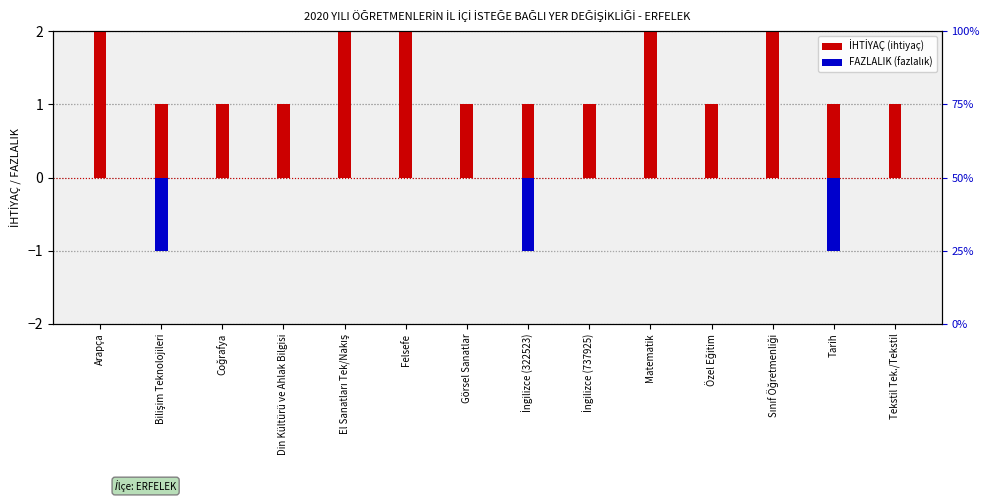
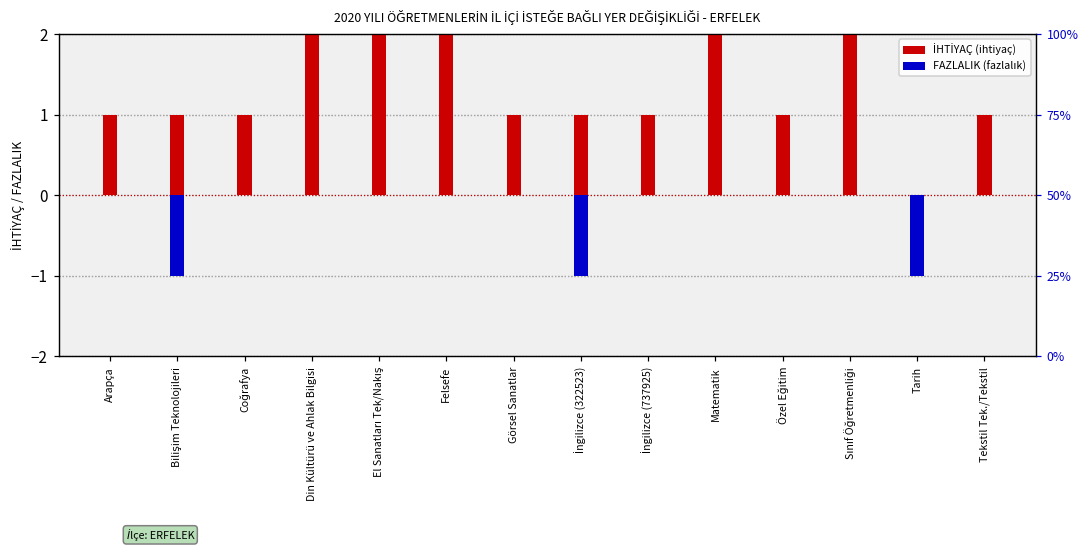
  {
    "İHTİYAÇ (ihtiyaç)": {
-     "Arapça": 2,
+     "Arapça": 1,
      "Bilişim Teknolojileri": 1,
      "Coğrafya": 1,
-     "Din Kültürü ve Ahlak Bilgisi": 1,
+     "Din Kültürü ve Ahlak Bilgisi": 2,
      "El Sanatları Tek/Nakış": 2,
      "Felsefe": 2,
      "Görsel Sanatlar": 1,
      "İngilizce (322523)": 1,
      "İngilizce (737925)": 1,
      "Matematik": 2,
      "Özel Eğitim": 1,
      "Sınıf Öğretmenliği": 2,
-     "Tarih": 1,
+     "Tarih": 0,
      "Tekstil Tek./Tekstil": 1
    },
    "FAZLALIK (fazlalık)": {
      "Arapça": 0,
      "Bilişim Teknolojileri": -1,
      "Coğrafya": 0,
      "Din Kültürü ve Ahlak Bilgisi": 0,
      "El Sanatları Tek/Nakış": 0,
      "Felsefe": 0,
      "Görsel Sanatlar": 0,
      "İngilizce (322523)": -1,
      "İngilizce (737925)": 0,
      "Matematik": 0,
      "Özel Eğitim": 0,
      "Sınıf Öğretmenliği": 0,
      "Tarih": -1,
      "Tekstil Tek./Tekstil": 0
    }
  }
